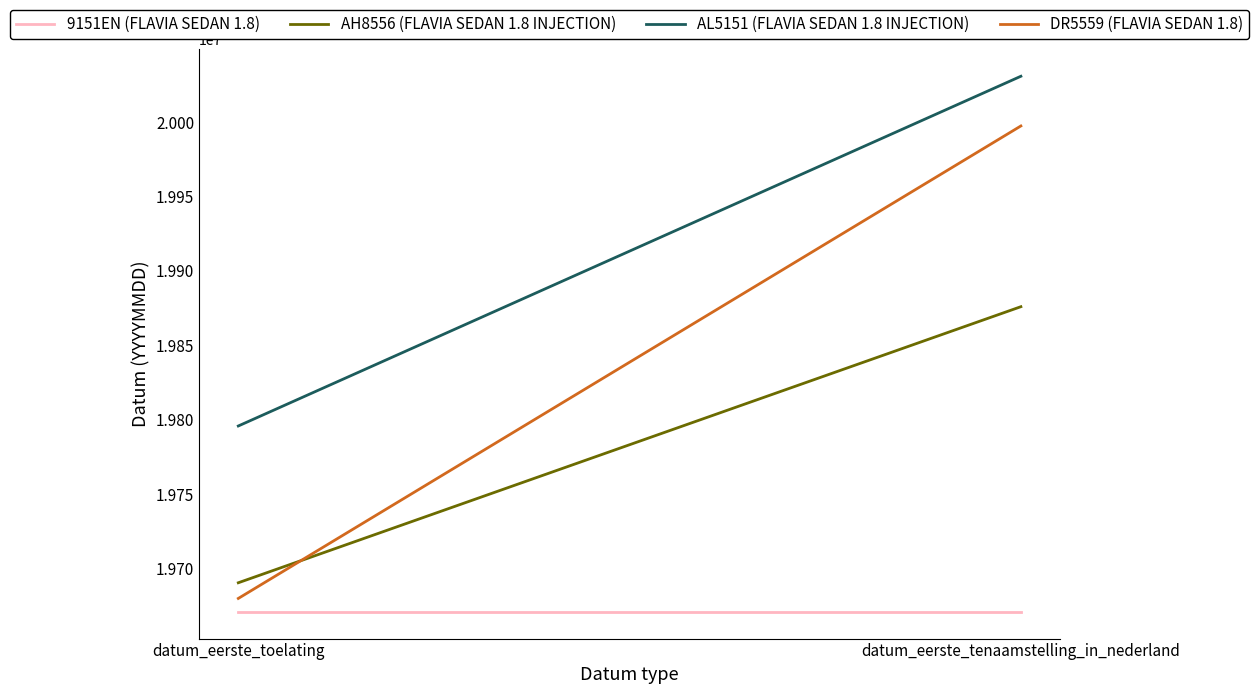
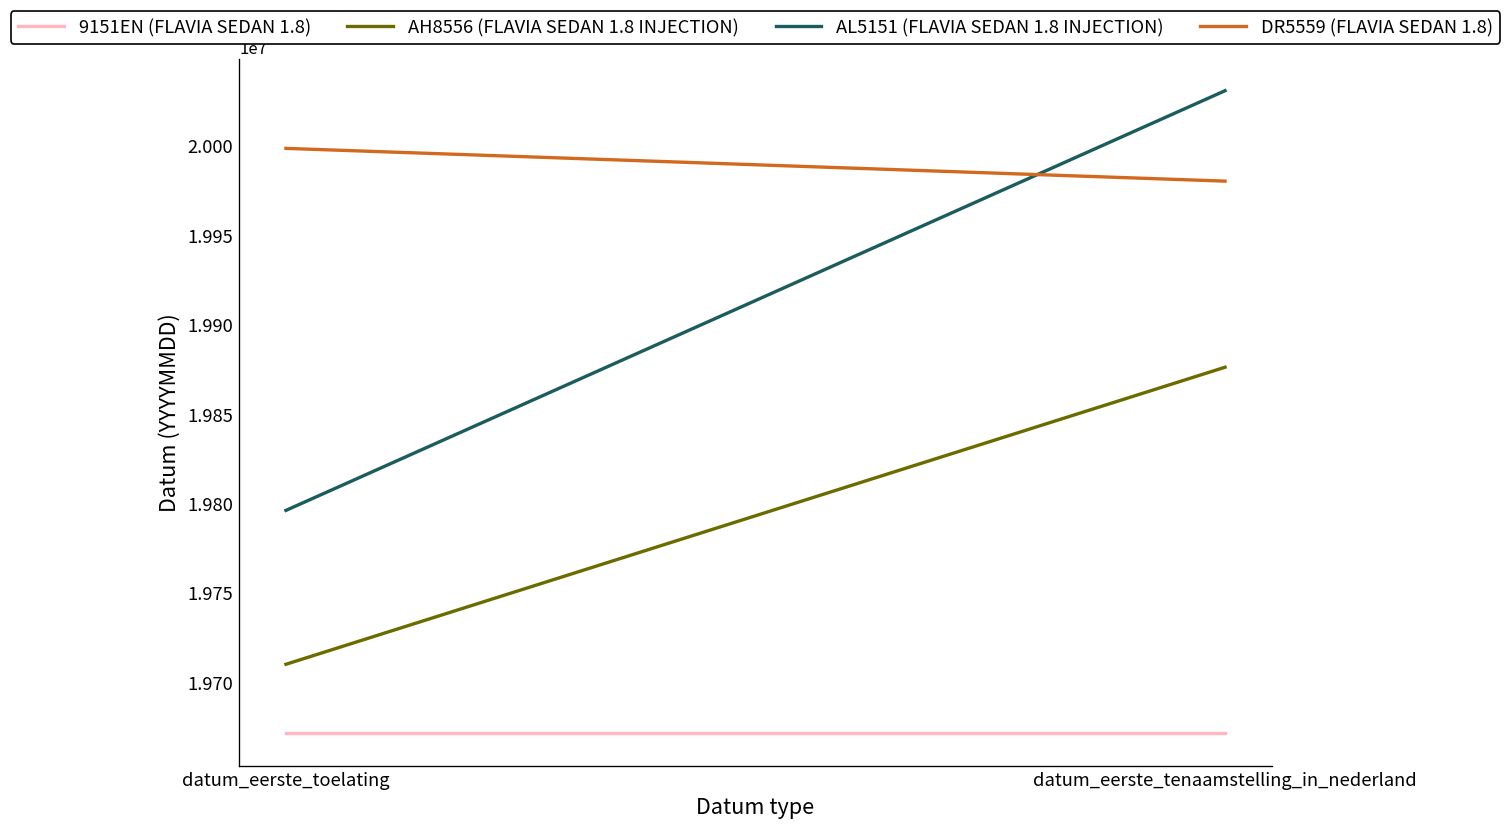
  {
    "9151EN (FLAVIA SEDAN 1.8)": {
      "datum_eerste_toelating": 19671000,
      "datum_eerste_tenaamstelling_in_nederland": 19671000
    },
    "AH8556 (FLAVIA SEDAN 1.8 INJECTION)": {
-     "datum_eerste_toelating": 19691000,
+     "datum_eerste_toelating": 19710000,
      "datum_eerste_tenaamstelling_in_nederland": 19876000
    },
    "AL5151 (FLAVIA SEDAN 1.8 INJECTION)": {
      "datum_eerste_toelating": 19796000,
      "datum_eerste_tenaamstelling_in_nederland": 20031000
    },
    "DR5559 (FLAVIA SEDAN 1.8)": {
-     "datum_eerste_toelating": 19680000,
-     "datum_eerste_tenaamstelling_in_nederland": 19997000
+     "datum_eerste_toelating": 19998000,
+     "datum_eerste_tenaamstelling_in_nederland": 19980000
    }
  }
